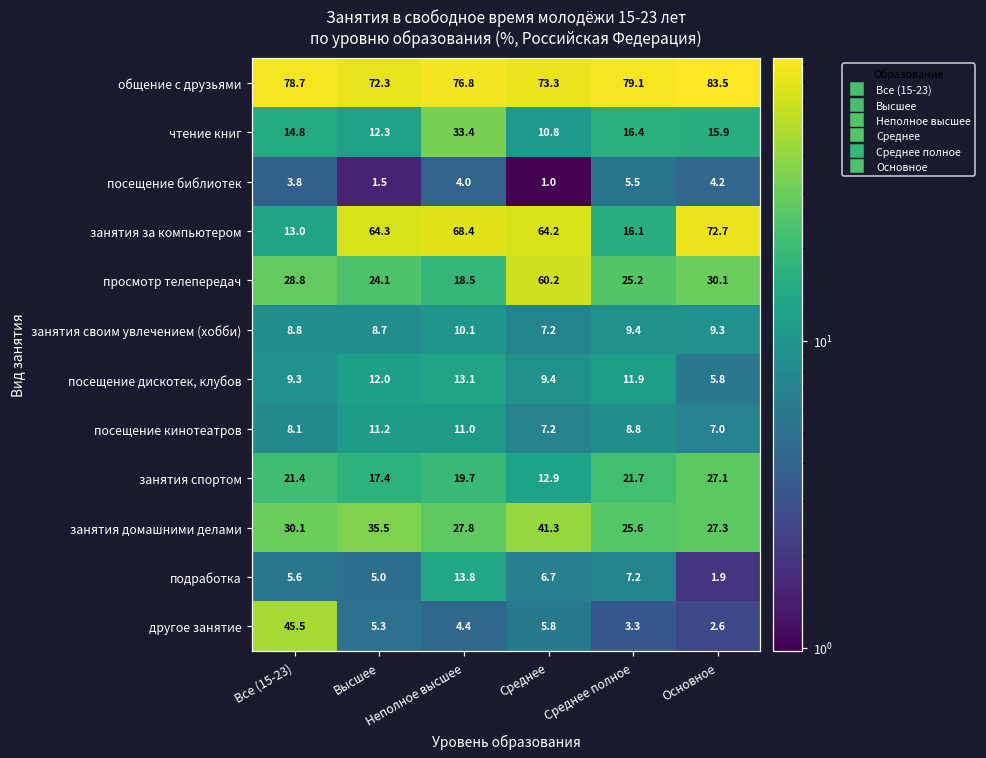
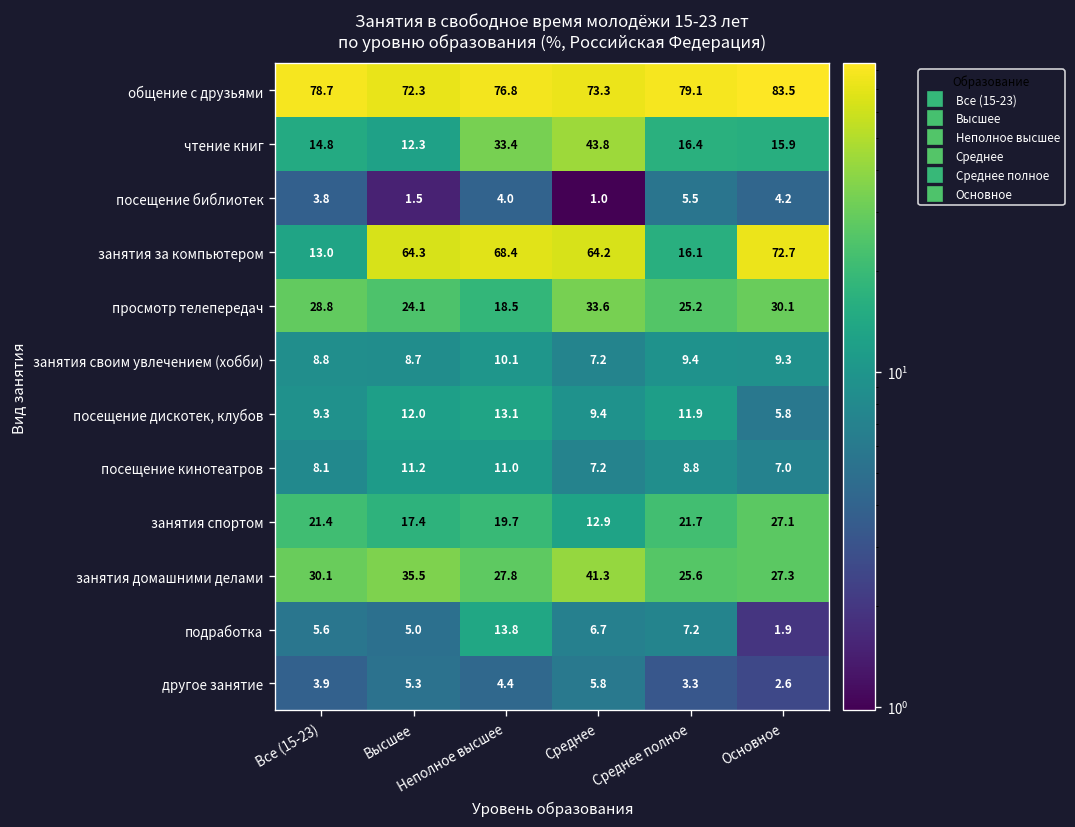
  {
    "общение с друзьями": {
      "Все (15-23)": 78.7,
      "Высшее": 72.3,
      "Неполное высшее": 76.8,
      "Среднее": 73.3,
      "Среднее полное": 79.1,
      "Основное": 83.5
    },
    "чтение книг": {
      "Все (15-23)": 14.8,
      "Высшее": 12.3,
      "Неполное высшее": 33.4,
-     "Среднее": 10.8,
+     "Среднее": 43.8,
      "Среднее полное": 16.4,
      "Основное": 15.9
    },
    "посещение библиотек": {
      "Все (15-23)": 3.8,
      "Высшее": 1.5,
      "Неполное высшее": 4.0,
      "Среднее": 1.0,
      "Среднее полное": 5.5,
      "Основное": 4.2
    },
    "занятия за компьютером": {
      "Все (15-23)": 13.0,
      "Высшее": 64.3,
      "Неполное высшее": 68.4,
      "Среднее": 64.2,
      "Среднее полное": 16.1,
      "Основное": 72.7
    },
    "просмотр телепередач": {
      "Все (15-23)": 28.8,
      "Высшее": 24.1,
      "Неполное высшее": 18.5,
-     "Среднее": 60.2,
+     "Среднее": 33.6,
      "Среднее полное": 25.2,
      "Основное": 30.1
    },
    "занятия своим увлечением (хобби)": {
      "Все (15-23)": 8.8,
      "Высшее": 8.7,
      "Неполное высшее": 10.1,
      "Среднее": 7.2,
      "Среднее полное": 9.4,
      "Основное": 9.3
    },
    "посещение дискотек, клубов": {
      "Все (15-23)": 9.3,
      "Высшее": 12.0,
      "Неполное высшее": 13.1,
      "Среднее": 9.4,
      "Среднее полное": 11.9,
      "Основное": 5.8
    },
    "посещение кинотеатров": {
      "Все (15-23)": 8.1,
      "Высшее": 11.2,
      "Неполное высшее": 11.0,
      "Среднее": 7.2,
      "Среднее полное": 8.8,
      "Основное": 7.0
    },
    "занятия спортом": {
      "Все (15-23)": 21.4,
      "Высшее": 17.4,
      "Неполное высшее": 19.7,
      "Среднее": 12.9,
      "Среднее полное": 21.7,
      "Основное": 27.1
    },
    "занятия домашними делами": {
      "Все (15-23)": 30.1,
      "Высшее": 35.5,
      "Неполное высшее": 27.8,
      "Среднее": 41.3,
      "Среднее полное": 25.6,
      "Основное": 27.3
    },
    "подработка": {
      "Все (15-23)": 5.6,
      "Высшее": 5.0,
      "Неполное высшее": 13.8,
      "Среднее": 6.7,
      "Среднее полное": 7.2,
      "Основное": 1.9
    },
    "другое занятие": {
-     "Все (15-23)": 45.5,
+     "Все (15-23)": 3.9,
      "Высшее": 5.3,
      "Неполное высшее": 4.4,
      "Среднее": 5.8,
      "Среднее полное": 3.3,
      "Основное": 2.6
    }
  }
